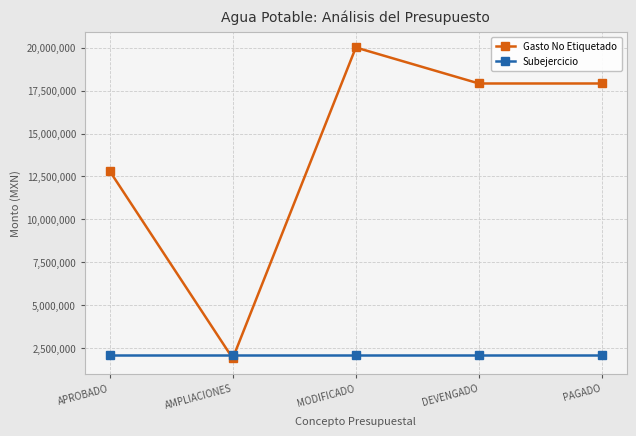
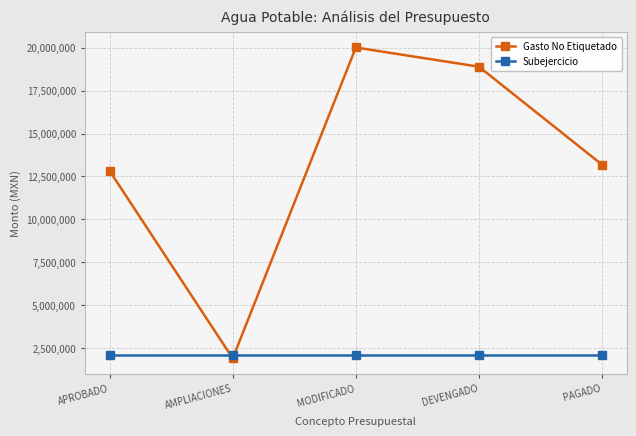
  {
    "Gasto No Etiquetado": {
      "APROBADO": "12,800,000",
      "AMPLIACIONES": "1,900,000",
      "MODIFICADO": "20,000,000",
-     "DEVENGADO": "17,900,000",
-     "PAGADO": "17,900,000"
+     "DEVENGADO": "18,900,000",
+     "PAGADO": "13,200,000"
    },
    "Subejercicio": {
      "APROBADO": "2,100,000",
      "AMPLIACIONES": "2,100,000",
      "MODIFICADO": "2,100,000",
      "DEVENGADO": "2,100,000",
      "PAGADO": "2,100,000"
    }
  }
